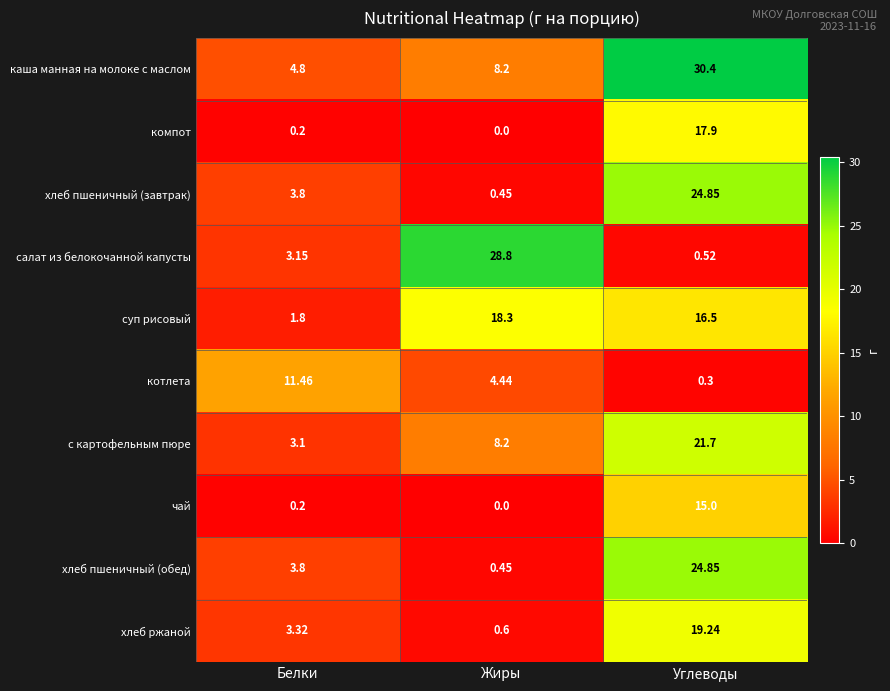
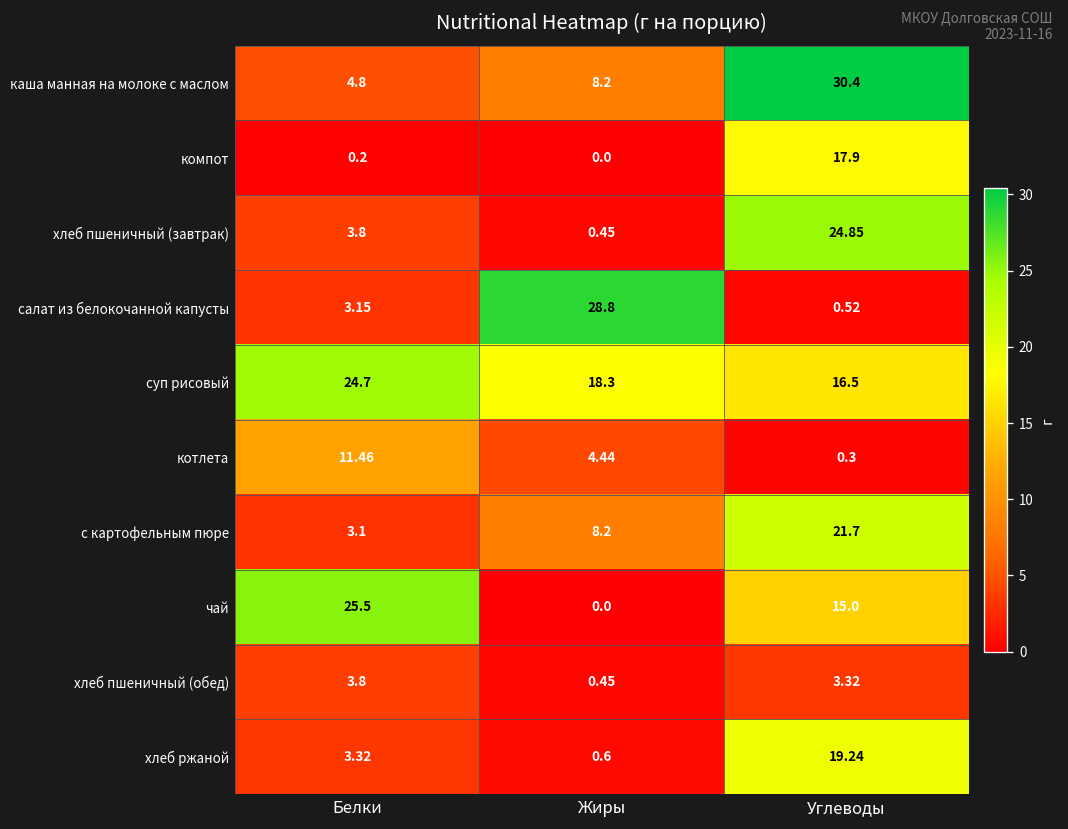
  {
    "каша манная на молоке с маслом": {
      "Белки": 4.8,
      "Жиры": 8.2,
      "Углеводы": 30.4
    },
    "компот": {
      "Белки": 0.2,
      "Жиры": 0.0,
      "Углеводы": 17.9
    },
    "хлеб пшеничный (завтрак)": {
      "Белки": 3.8,
      "Жиры": 0.45,
      "Углеводы": 24.85
    },
    "салат из белокочанной капусты": {
      "Белки": 3.15,
      "Жиры": 28.8,
      "Углеводы": 0.52
    },
    "суп рисовый": {
-     "Белки": 1.8,
+     "Белки": 24.7,
      "Жиры": 18.3,
      "Углеводы": 16.5
    },
    "котлета": {
      "Белки": 11.46,
      "Жиры": 4.44,
      "Углеводы": 0.3
    },
    "с картофельным пюре": {
      "Белки": 3.1,
      "Жиры": 8.2,
      "Углеводы": 21.7
    },
    "чай": {
-     "Белки": 0.2,
+     "Белки": 25.5,
      "Жиры": 0.0,
      "Углеводы": 15.0
    },
    "хлеб пшеничный (обед)": {
      "Белки": 3.8,
      "Жиры": 0.45,
-     "Углеводы": 24.85
+     "Углеводы": 3.32
    },
    "хлеб ржаной": {
      "Белки": 3.32,
      "Жиры": 0.6,
      "Углеводы": 19.24
    }
  }
